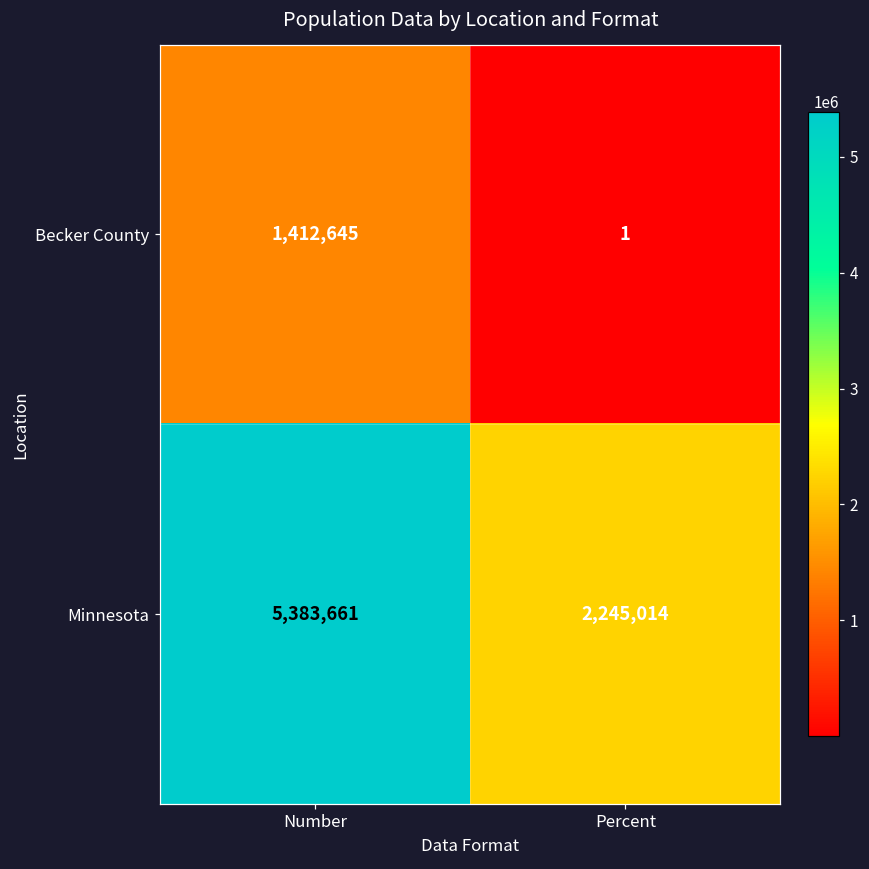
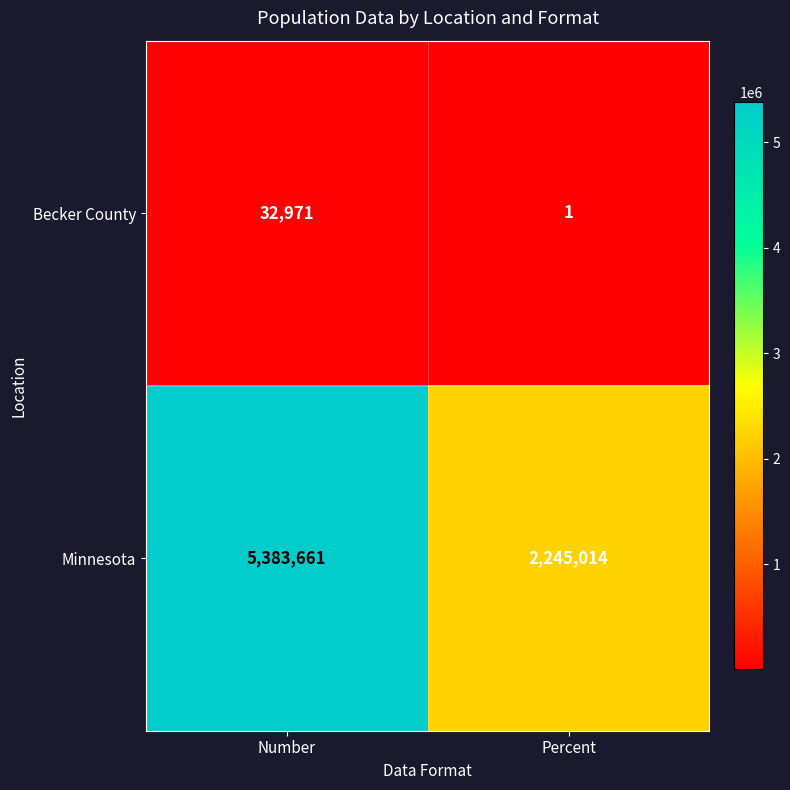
  {
    "Becker County": {
-     "Number": "1,412,645",
+     "Number": "32,971",
      "Percent": "1"
    },
    "Minnesota": {
      "Number": "5,383,661",
      "Percent": "2,245,014"
    }
  }
